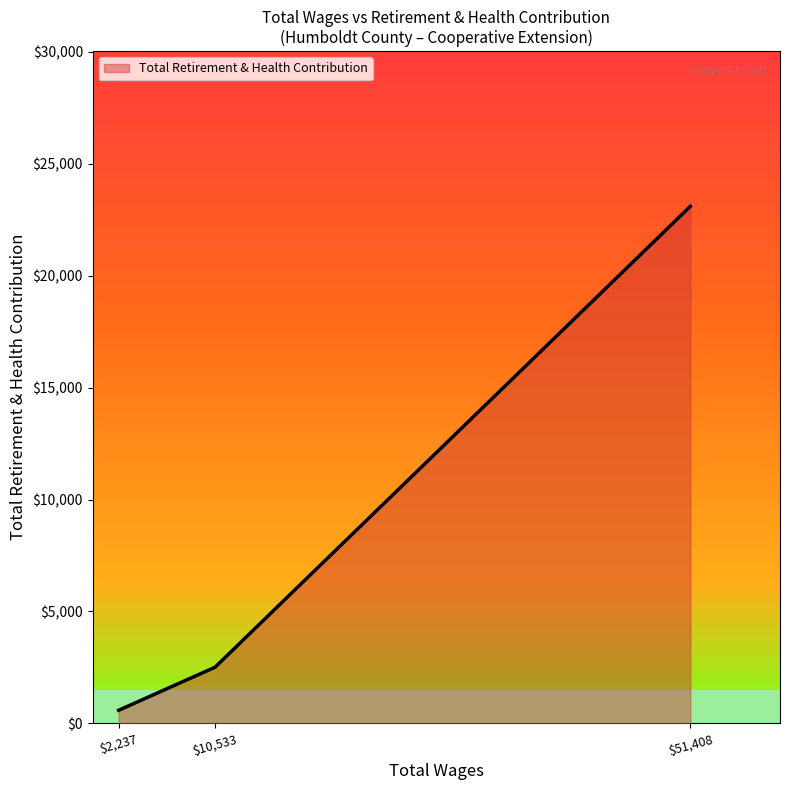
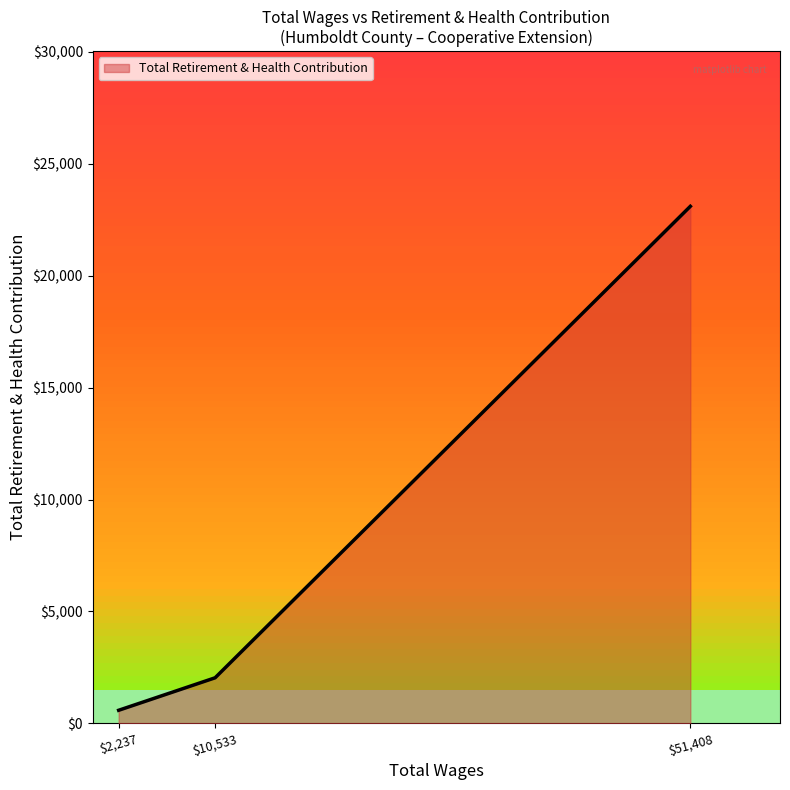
  {
    "$2,237": "$600",
-   "$10,533": "$2,500",
+   "$10,533": "$2,000",
    "$51,408": "$23,100"
  }
